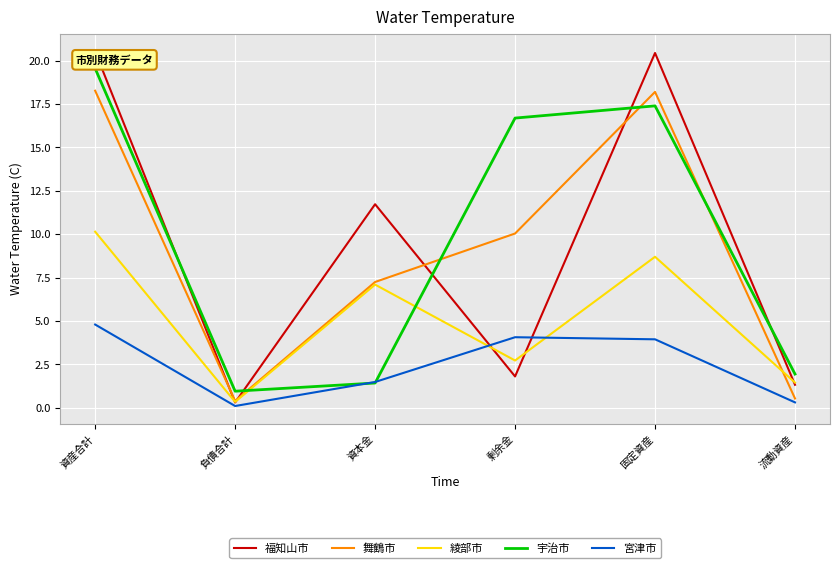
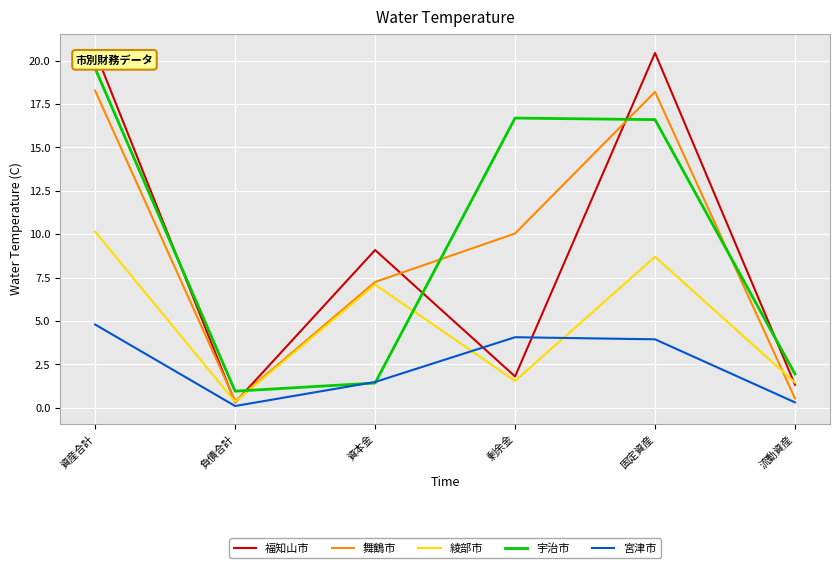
  {
    "福知山市": {
-     "資本金": 11.7,
+     "資本金": 9.1,
      "剰余金": 1.8,
      "固定資産": 20.4
    },
    "舞鶴市": {
      "資産合計": 18.3,
      "資本金": 7.2,
      "剰余金": 10.0,
      "固定資産": 18.2,
      "流動資産": 0.5
    },
    "綾部市": {
      "資産合計": 10.1,
      "資本金": 7.1,
-     "剰余金": 2.7,
+     "剰余金": 1.5,
      "固定資産": 8.7
    },
    "宇治市": {
      "負債合計": 0.9,
      "剰余金": 16.7,
-     "固定資産": 17.4,
+     "固定資産": 16.6,
      "流動資産": 1.9
    },
    "宮津市": {
      "資産合計": 4.8,
      "負債合計": 0.1,
      "剰余金": 4.1,
      "固定資産": 3.9,
      "流動資産": 0.3
    }
  }
